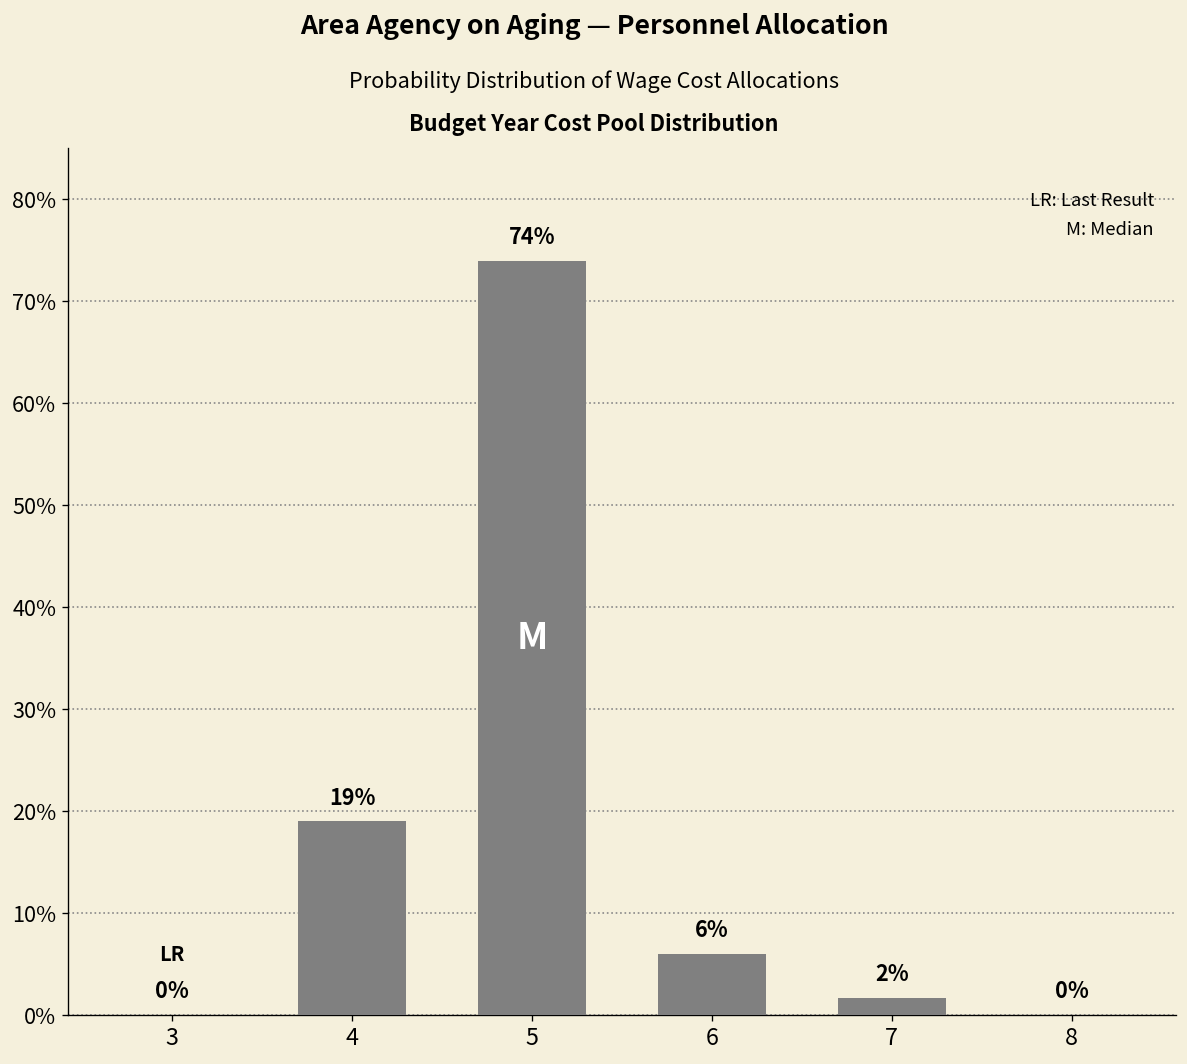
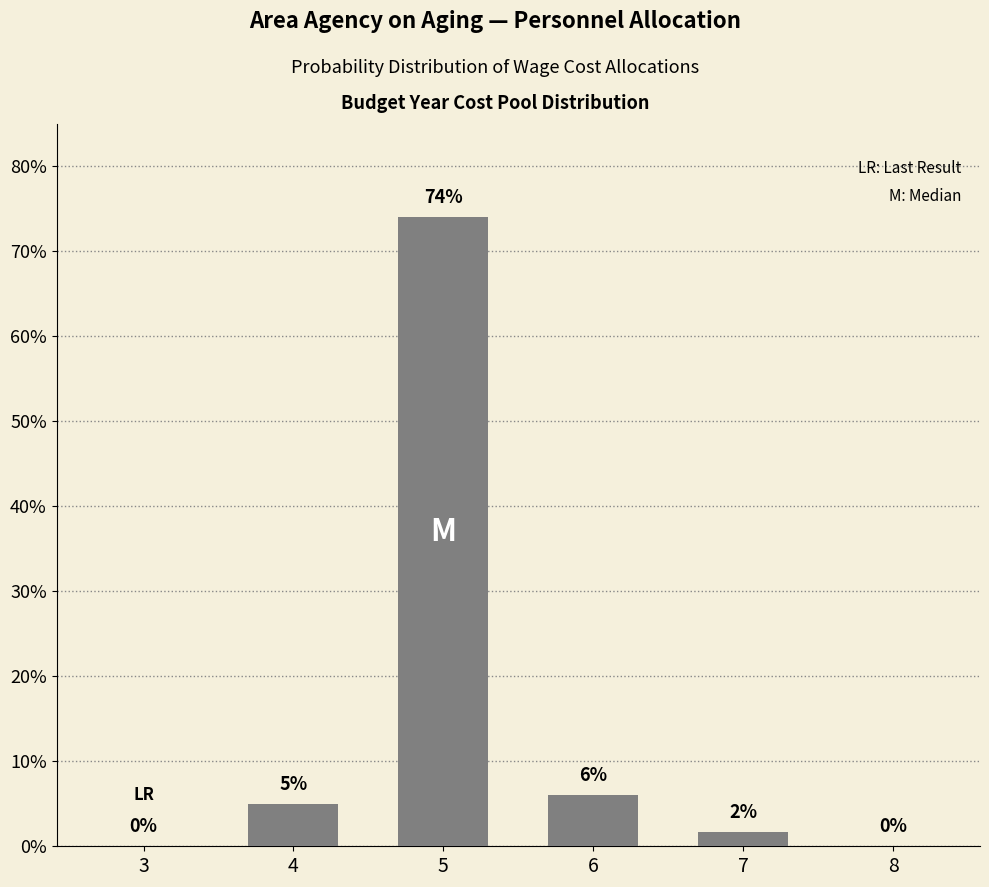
  {
    "3": "0%",
-   "4": "19%",
+   "4": "5%",
    "5": "74%",
    "6": "6%",
    "7": "2%",
    "8": "0%"
  }
